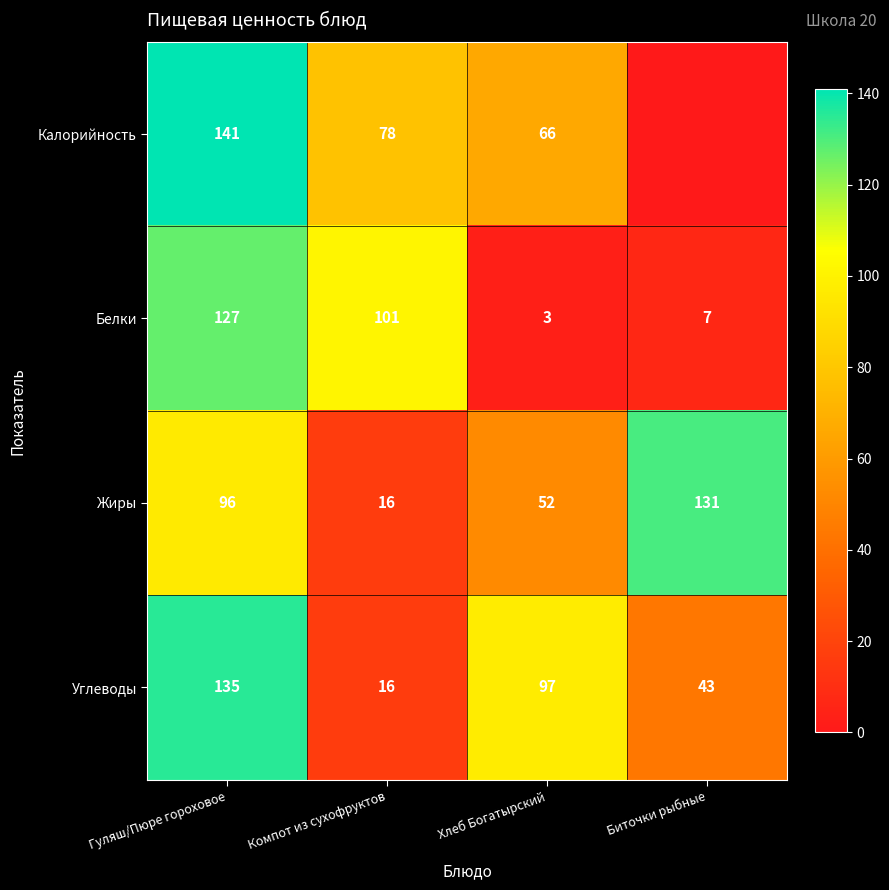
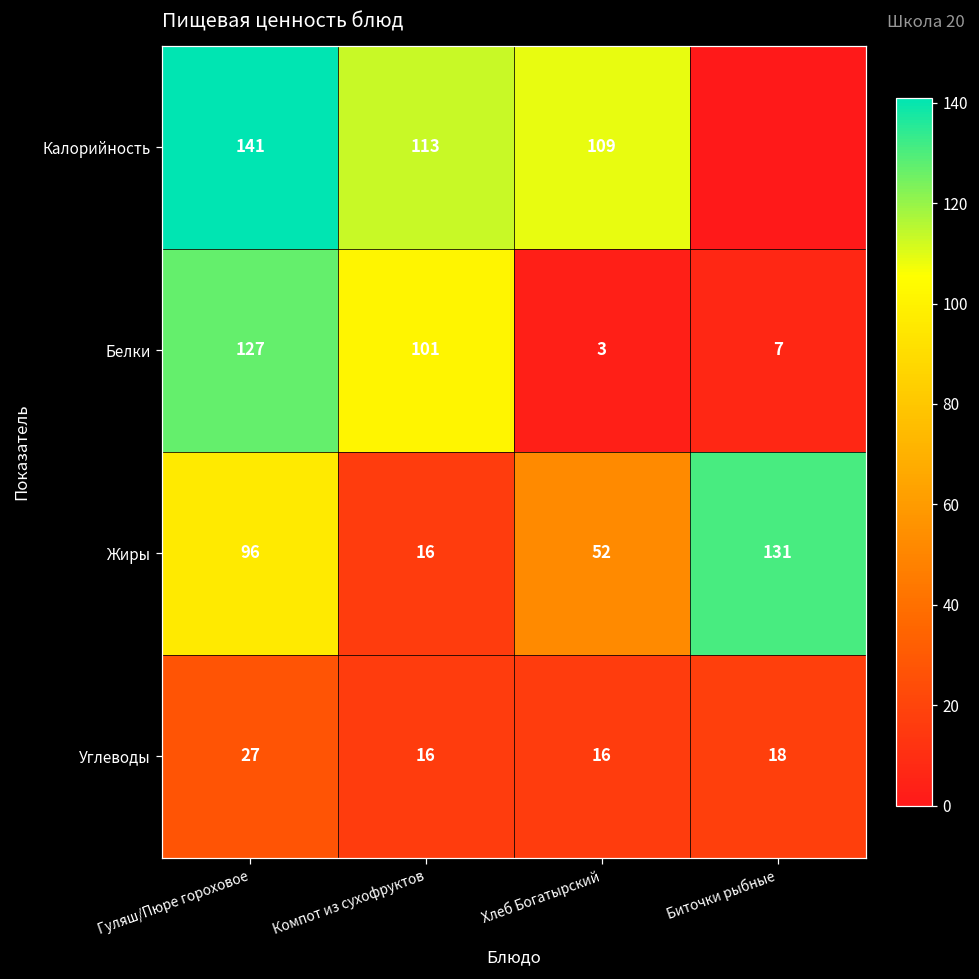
  {
    "Калорийность": {
      "Гуляш/Пюре гороховое": 141,
-     "Компот из сухофруктов": 78,
-     "Хлеб Богатырский": 66
+     "Компот из сухофруктов": 113,
+     "Хлеб Богатырский": 109
    },
    "Белки": {
      "Гуляш/Пюре гороховое": 127,
      "Компот из сухофруктов": 101,
      "Хлеб Богатырский": 3,
      "Биточки рыбные": 7
    },
    "Жиры": {
      "Гуляш/Пюре гороховое": 96,
      "Компот из сухофруктов": 16,
      "Хлеб Богатырский": 52,
      "Биточки рыбные": 131
    },
    "Углеводы": {
-     "Гуляш/Пюре гороховое": 135,
+     "Гуляш/Пюре гороховое": 27,
      "Компот из сухофруктов": 16,
-     "Хлеб Богатырский": 97,
-     "Биточки рыбные": 43
+     "Хлеб Богатырский": 16,
+     "Биточки рыбные": 18
    }
  }
